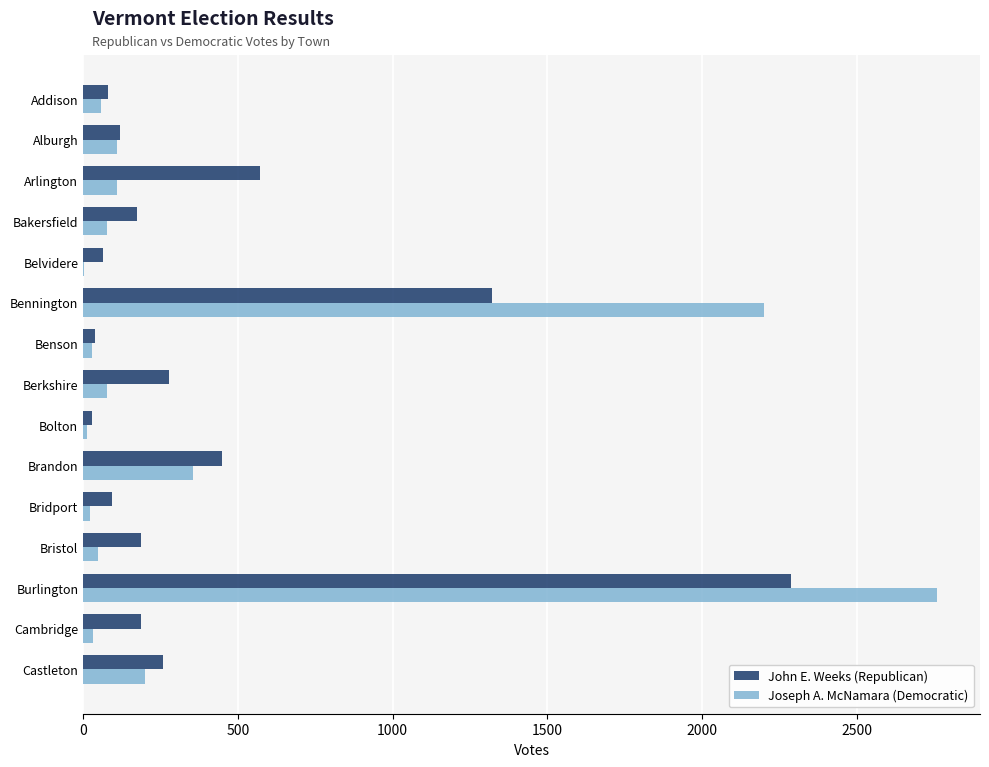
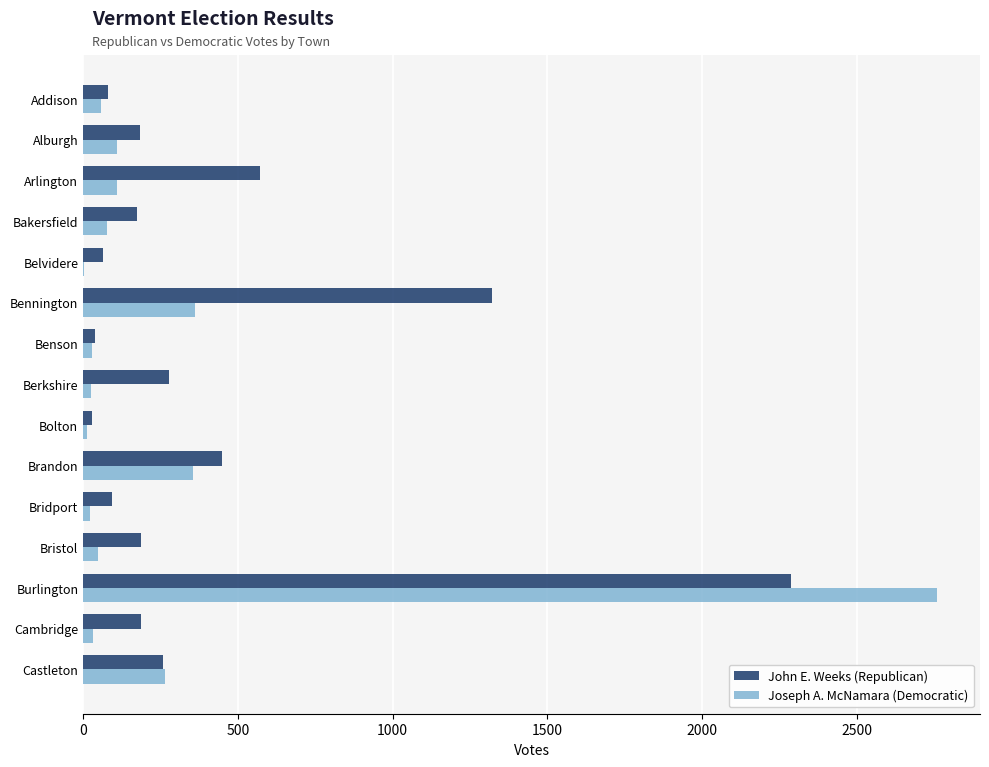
  {
    "John E. Weeks (Republican)": {
      "Addison": 80,
-     "Alburgh": 120,
+     "Alburgh": 180,
      "Arlington": 570,
      "Bakersfield": 180,
      "Belvidere": 60,
      "Bennington": 1320,
      "Benson": 40,
      "Berkshire": 280,
      "Bolton": 30,
      "Brandon": 450,
      "Bridport": 90,
      "Bristol": 190,
      "Burlington": 2290,
      "Cambridge": 190,
      "Castleton": 260
    },
    "Joseph A. McNamara (Democratic)": {
      "Addison": 60,
      "Alburgh": 110,
      "Arlington": 110,
      "Bakersfield": 80,
-     "Bennington": 2200,
+     "Bennington": 360,
      "Benson": 30,
-     "Berkshire": 80,
+     "Berkshire": 30,
      "Bolton": 10,
      "Brandon": 350,
      "Bridport": 20,
      "Bristol": 50,
      "Burlington": 2760,
      "Cambridge": 30,
-     "Castleton": 200
+     "Castleton": 270
    }
  }
